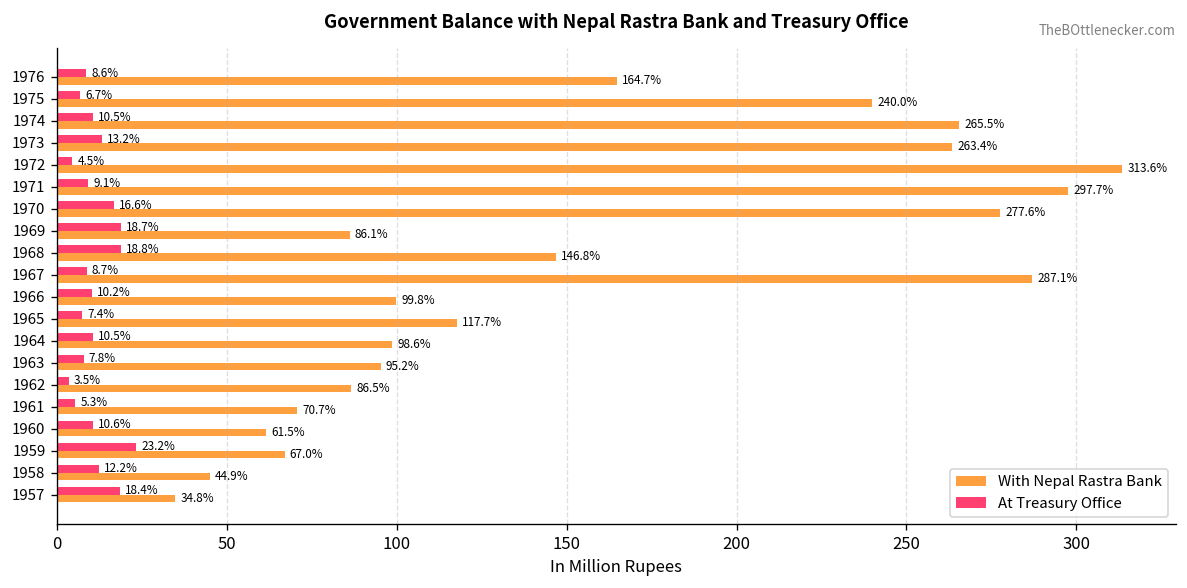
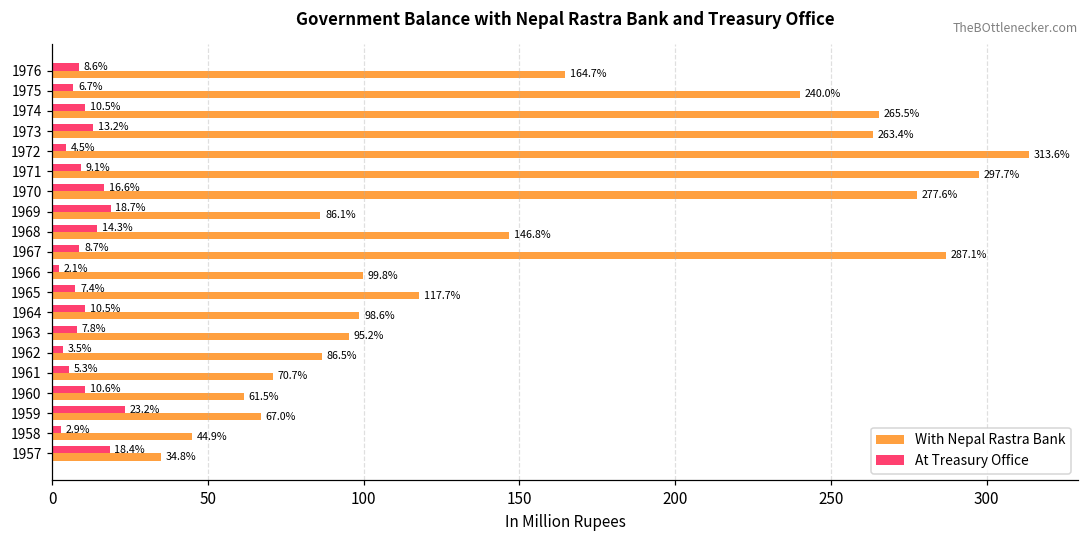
  {
    "With Nepal Rastra Bank": {
      "1976": "164.7%",
      "1975": "240.0%",
      "1974": "265.5%",
      "1973": "263.4%",
      "1972": "313.6%",
      "1971": "297.7%",
      "1970": "277.6%",
      "1969": "86.1%",
      "1968": "146.8%",
      "1967": "287.1%",
      "1966": "99.8%",
      "1965": "117.7%",
      "1964": "98.6%",
      "1963": "95.2%",
      "1962": "86.5%",
      "1961": "70.7%",
      "1960": "61.5%",
      "1959": "67.0%",
      "1958": "44.9%",
      "1957": "34.8%"
    },
    "At Treasury Office": {
      "1976": "8.6%",
      "1975": "6.7%",
      "1974": "10.5%",
      "1973": "13.2%",
      "1972": "4.5%",
      "1971": "9.1%",
      "1970": "16.6%",
      "1969": "18.7%",
-     "1968": "18.8%",
+     "1968": "14.3%",
      "1967": "8.7%",
-     "1966": "10.2%",
+     "1966": "2.1%",
      "1965": "7.4%",
      "1964": "10.5%",
      "1963": "7.8%",
      "1962": "3.5%",
      "1961": "5.3%",
      "1960": "10.6%",
      "1959": "23.2%",
-     "1958": "12.2%",
+     "1958": "2.9%",
      "1957": "18.4%"
    }
  }
